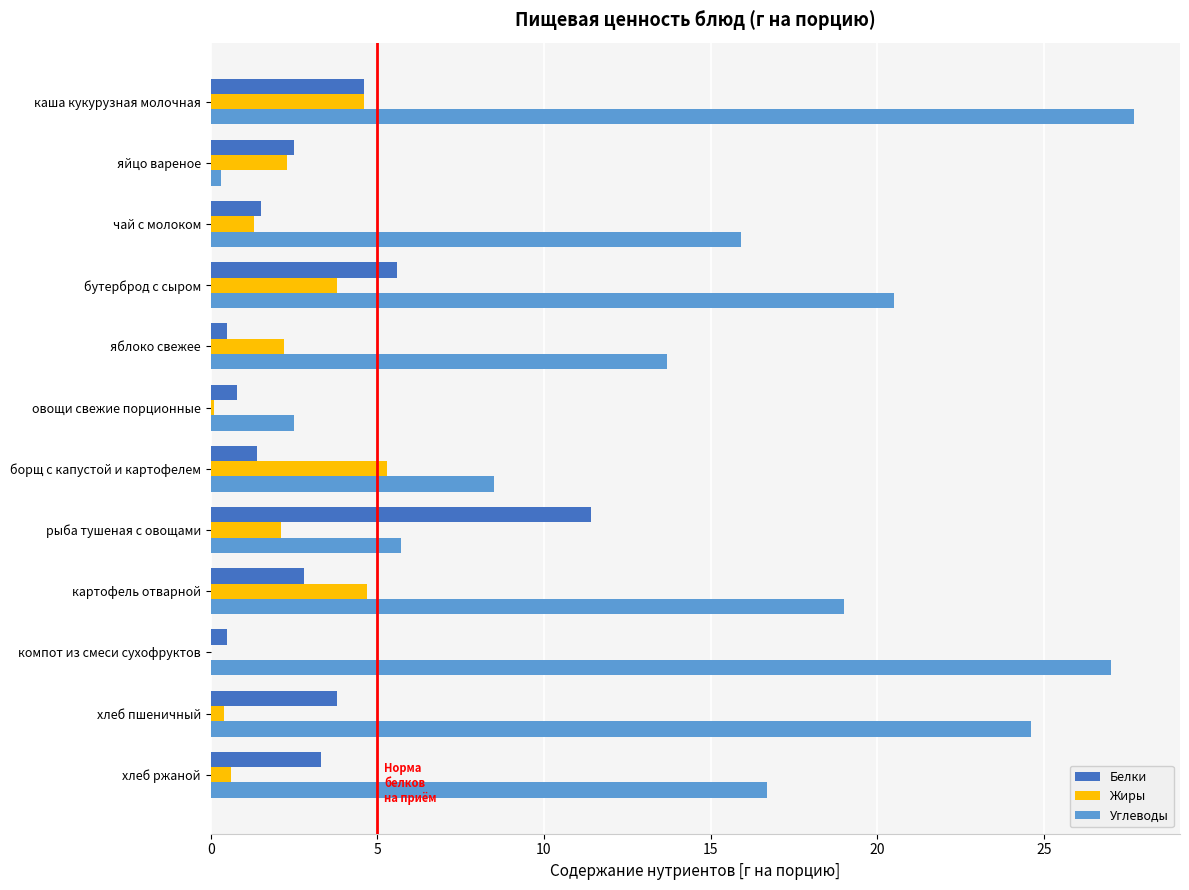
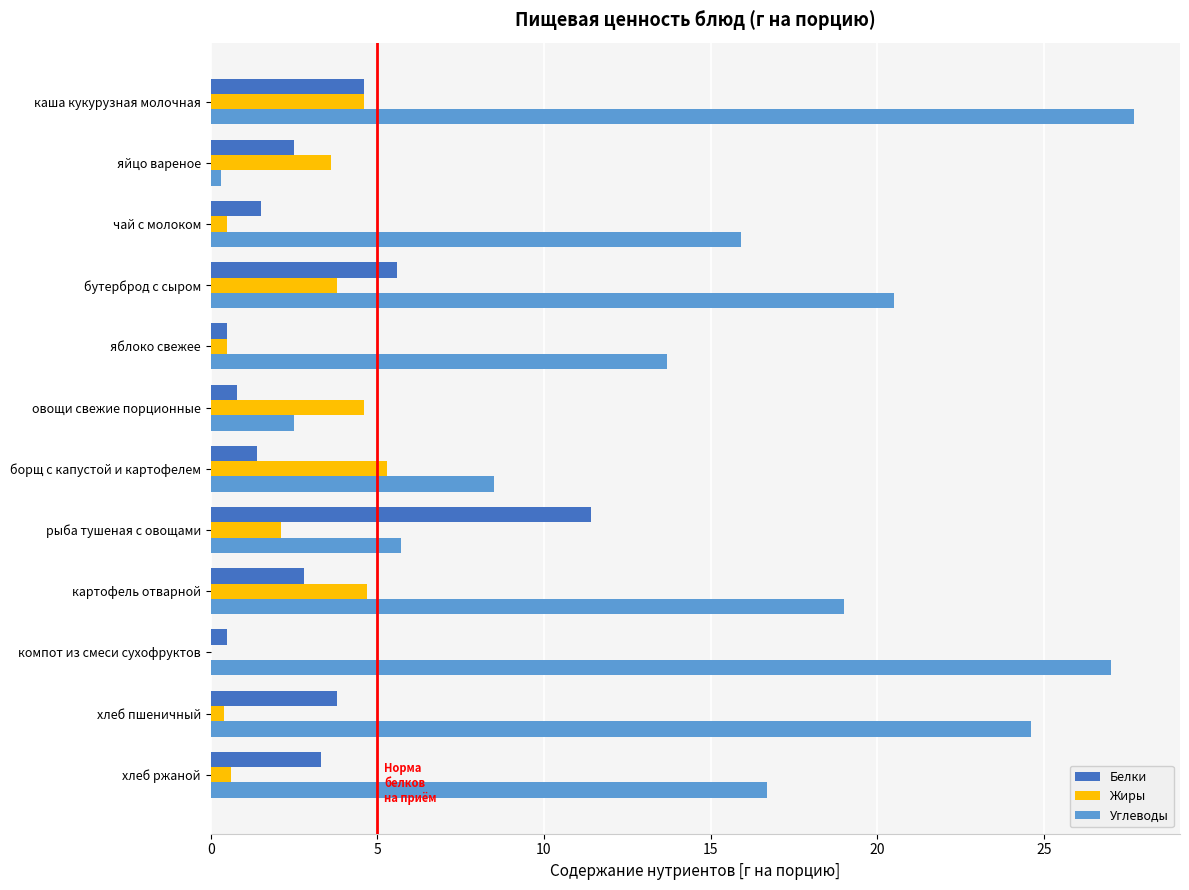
  {
    "Жиры": {
      "каша кукурузная молочная": 4.6,
-     "яйцо вареное": 2.3,
-     "чай с молоком": 1.3,
+     "яйцо вареное": 3.6,
+     "чай с молоком": 0.5,
      "бутерброд с сыром": 3.8,
-     "яблоко свежее": 2.2,
-     "овощи свежие порционные": 0.1,
+     "яблоко свежее": 0.5,
+     "овощи свежие порционные": 4.6,
      "борщ с капустой и картофелем": 5.3,
      "рыба тушеная с овощами": 2.1,
      "картофель отварной": 4.7,
      "компот из смеси сухофруктов": 0.0,
      "хлеб пшеничный": 0.4,
      "хлеб ржаной": 0.6
    }
  }
